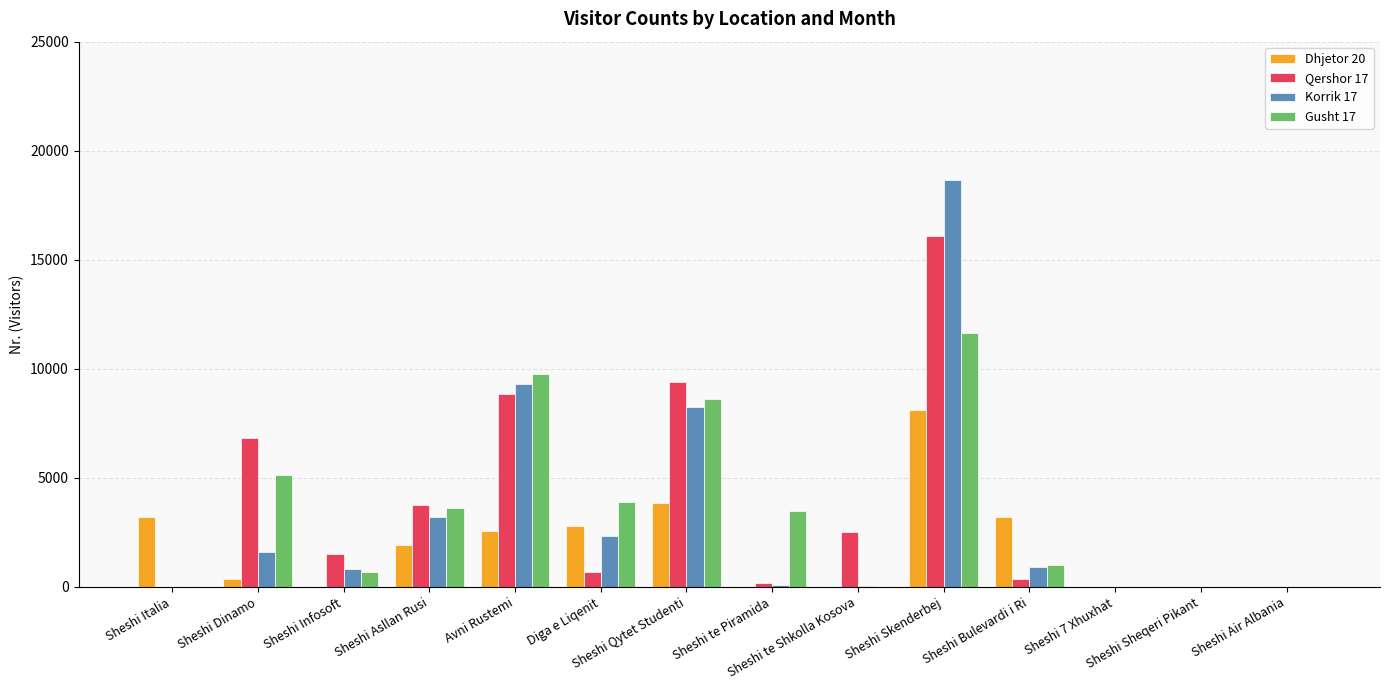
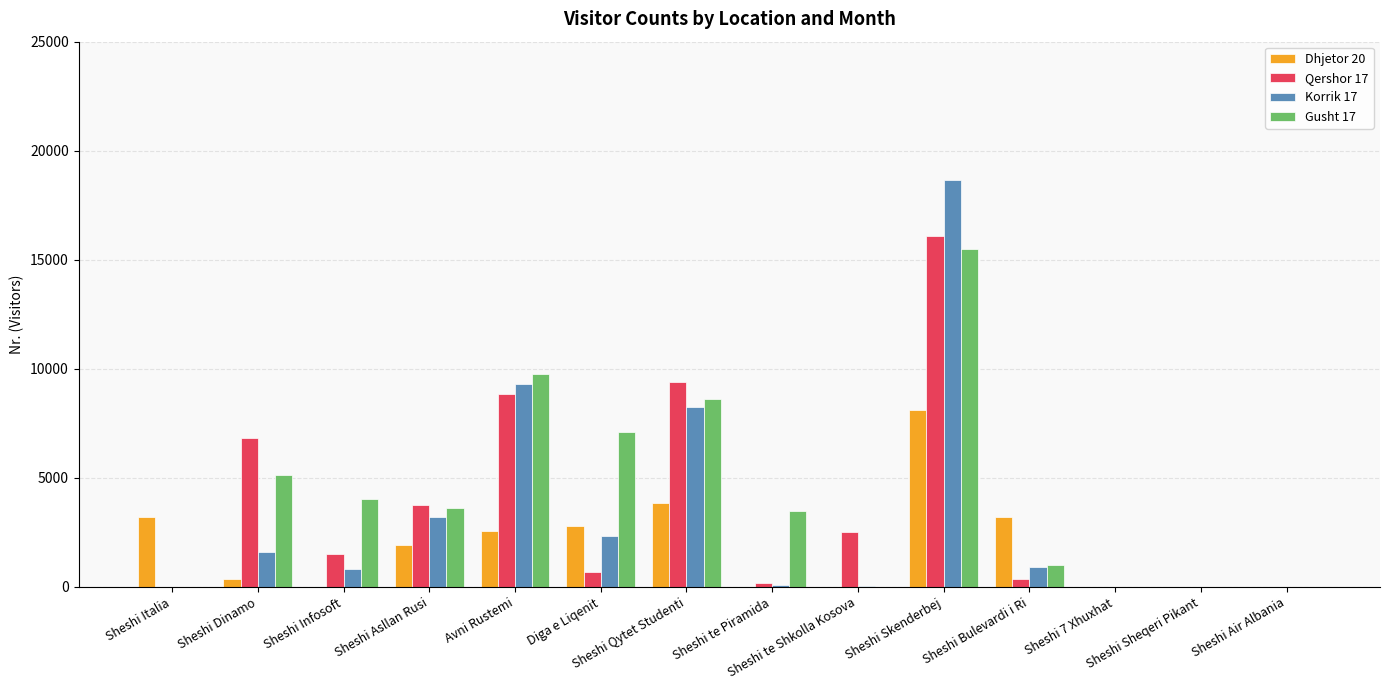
  {
    "Dhjetor 20": {
      "Sheshi Italia": 3200,
      "Sheshi Dinamo": 400,
      "Sheshi Infosoft": 0,
      "Sheshi Asllan Rusi": 1900,
      "Avni Rustemi": 2600,
      "Diga e Liqenit": 2800,
      "Sheshi Qytet Studenti": 3900,
      "Sheshi te Piramida": 0,
      "Sheshi te Shkolla Kosova": 0,
      "Sheshi Skenderbej": 8100,
      "Sheshi Bulevardi i Ri": 3200,
      "Sheshi 7 Xhuxhat": 0,
      "Sheshi Sheqeri Pikant": 0,
      "Sheshi Air Albania": 0
    },
    "Qershor 17": {
      "Sheshi Italia": 0,
      "Sheshi Dinamo": 6800,
      "Sheshi Infosoft": 1500,
      "Sheshi Asllan Rusi": 3700,
      "Avni Rustemi": 8900,
      "Diga e Liqenit": 700,
      "Sheshi Qytet Studenti": 9400,
      "Sheshi te Piramida": 200,
      "Sheshi te Shkolla Kosova": 2500,
      "Sheshi Skenderbej": 16100,
      "Sheshi Bulevardi i Ri": 400,
      "Sheshi 7 Xhuxhat": 0,
      "Sheshi Sheqeri Pikant": 0,
      "Sheshi Air Albania": 0
    },
    "Korrik 17": {
      "Sheshi Italia": 0,
      "Sheshi Dinamo": 1600,
      "Sheshi Infosoft": 800,
      "Sheshi Asllan Rusi": 3200,
      "Avni Rustemi": 9300,
      "Diga e Liqenit": 2300,
      "Sheshi Qytet Studenti": 8300,
      "Sheshi Skenderbej": 18600,
      "Sheshi Bulevardi i Ri": 900,
      "Sheshi 7 Xhuxhat": 0,
      "Sheshi Sheqeri Pikant": 0,
      "Sheshi Air Albania": 0
    },
    "Gusht 17": {
      "Sheshi Italia": 0,
      "Sheshi Dinamo": 5100,
-     "Sheshi Infosoft": 700,
+     "Sheshi Infosoft": 4000,
      "Sheshi Asllan Rusi": 3600,
      "Avni Rustemi": 9800,
-     "Diga e Liqenit": 3900,
+     "Diga e Liqenit": 7100,
      "Sheshi Qytet Studenti": 8600,
      "Sheshi te Piramida": 3500,
      "Sheshi te Shkolla Kosova": 0,
-     "Sheshi Skenderbej": 11600,
+     "Sheshi Skenderbej": 15500,
      "Sheshi Bulevardi i Ri": 1000,
      "Sheshi 7 Xhuxhat": 0,
      "Sheshi Sheqeri Pikant": 0,
      "Sheshi Air Albania": 0
    }
  }
